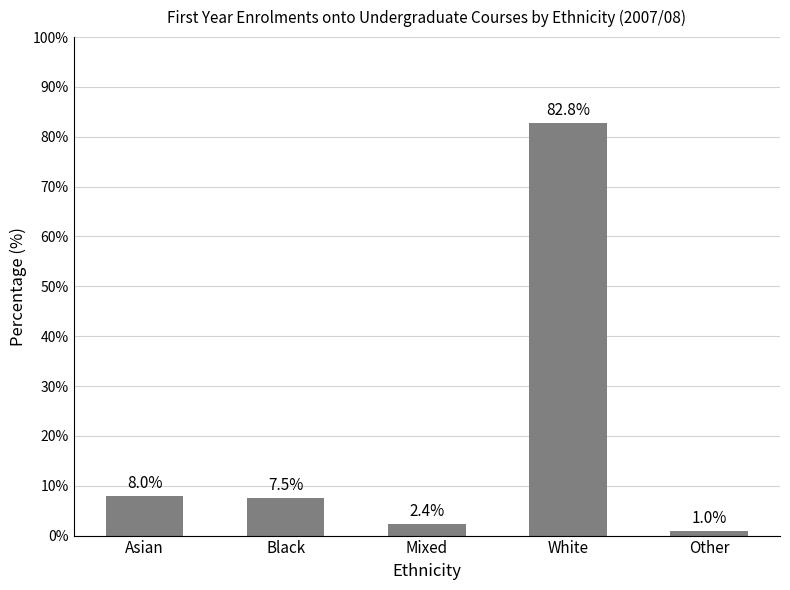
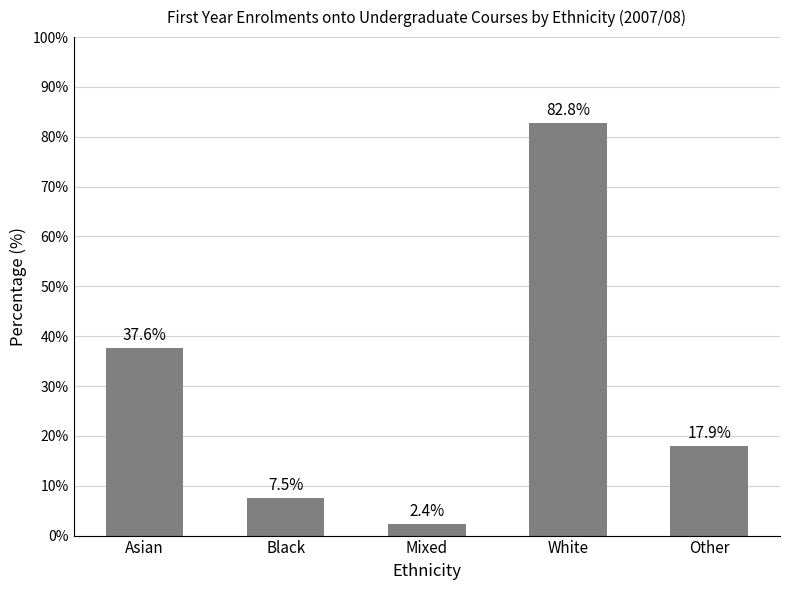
  {
-   "Asian": "8.0%",
+   "Asian": "37.6%",
    "Black": "7.5%",
    "Mixed": "2.4%",
    "White": "82.8%",
-   "Other": "1.0%"
+   "Other": "17.9%"
  }
